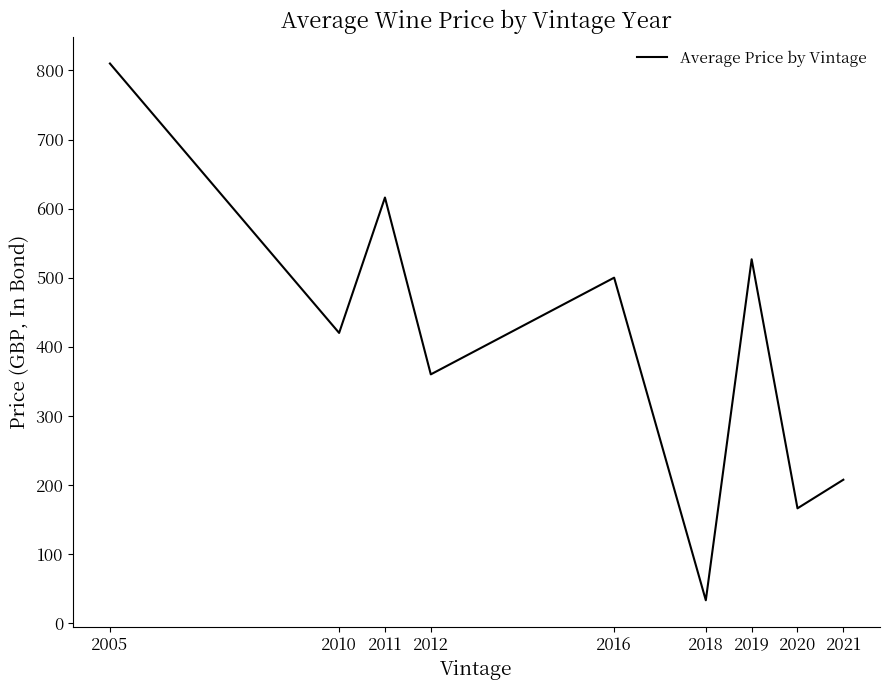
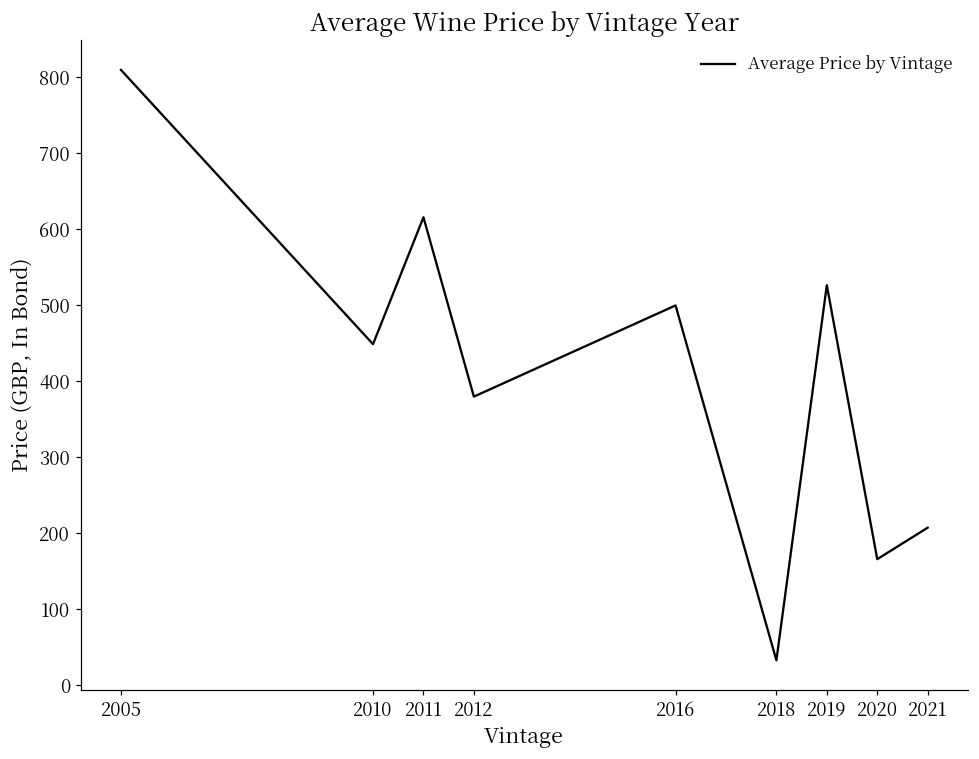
  {
    "2005": 810,
-   "2010": 420,
+   "2010": 450,
    "2011": 620,
-   "2012": 360,
+   "2012": 380,
    "2016": 500,
    "2018": 30,
    "2019": 530,
    "2020": 170,
    "2021": 210
  }
